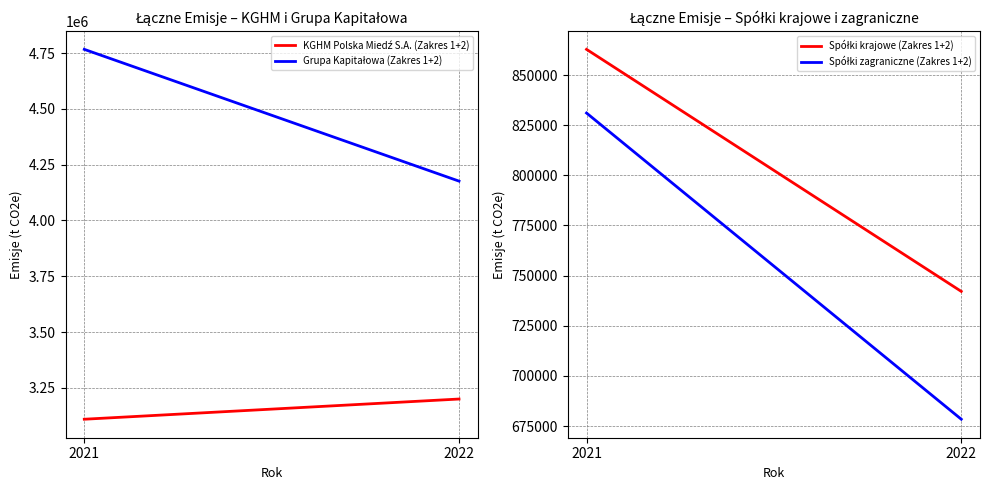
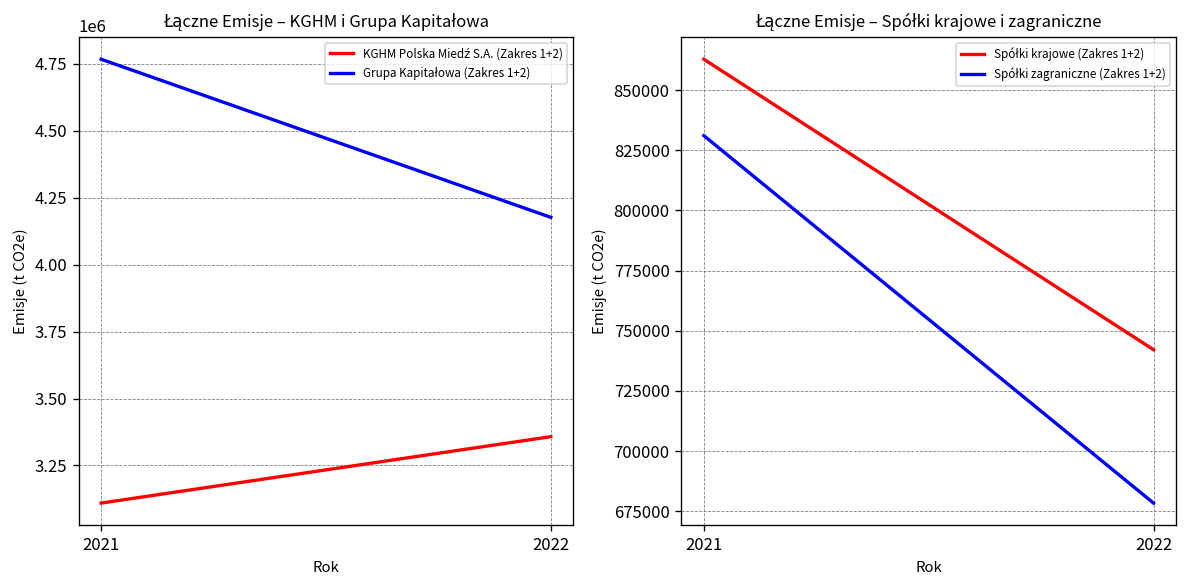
  {
    "Łączne Emisje – KGHM i Grupa Kapitałowa": {
      "KGHM Polska Miedź S.A. (Zakres 1+2)": {
        "2021": 3110000,
-       "2022": 3200000
+       "2022": 3360000
      },
      "Grupa Kapitałowa (Zakres 1+2)": {
        "2021": 4770000,
        "2022": 4180000
      }
    },
    "Łączne Emisje – Spółki krajowe i zagraniczne": {
      "Spółki krajowe (Zakres 1+2)": {
        "2021": 863000,
        "2022": 742000
      },
      "Spółki zagraniczne (Zakres 1+2)": {
        "2021": 831000,
        "2022": 678000
      }
    }
  }
